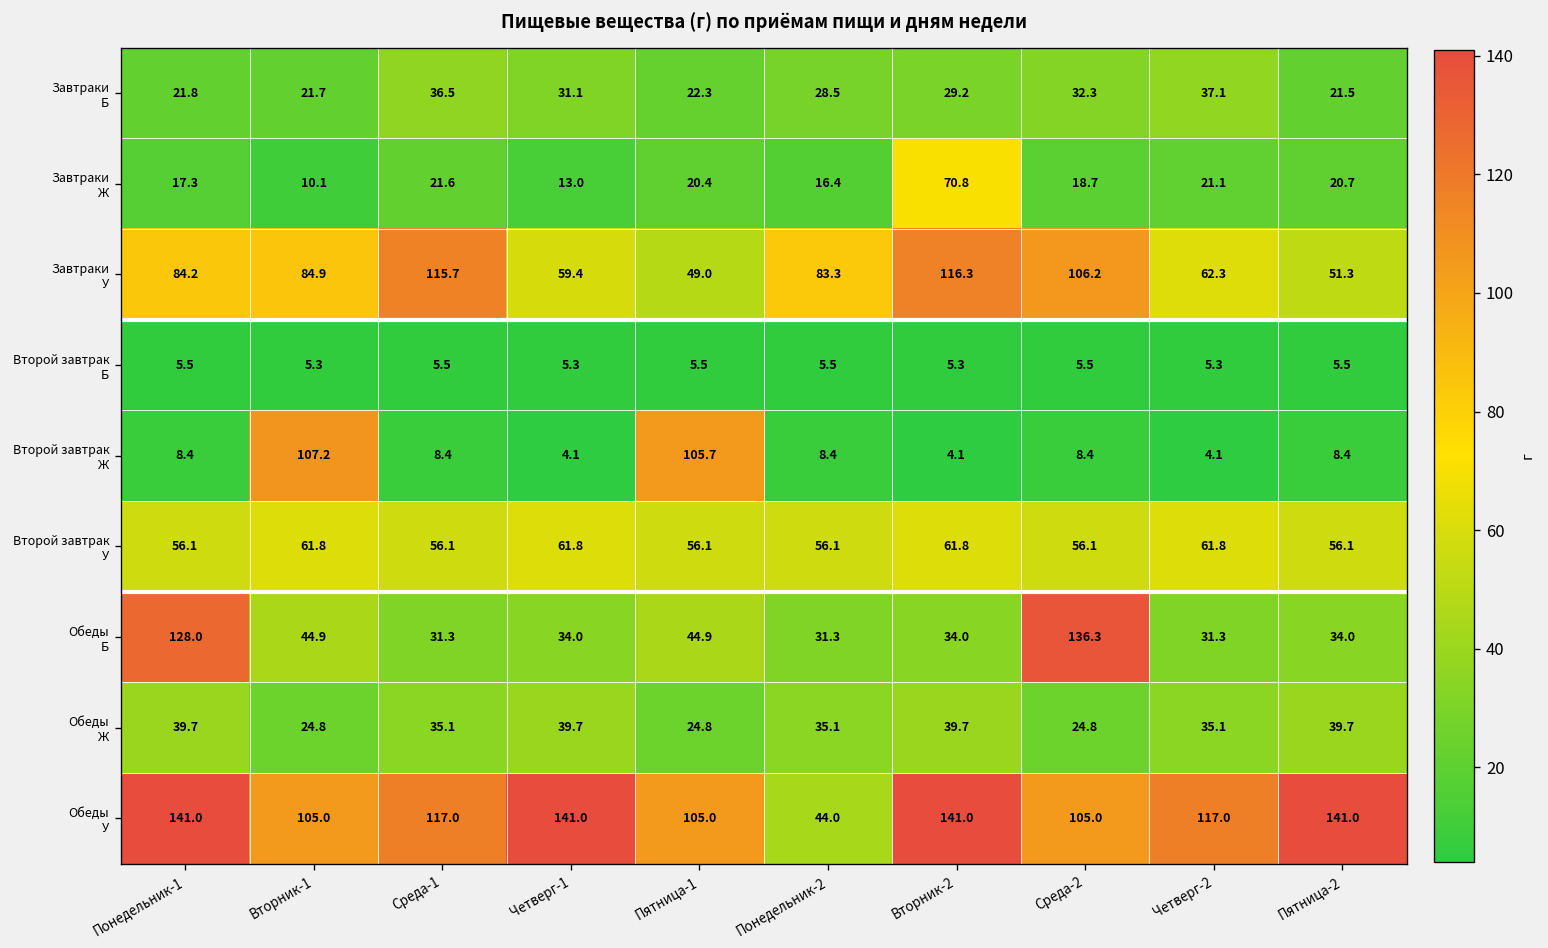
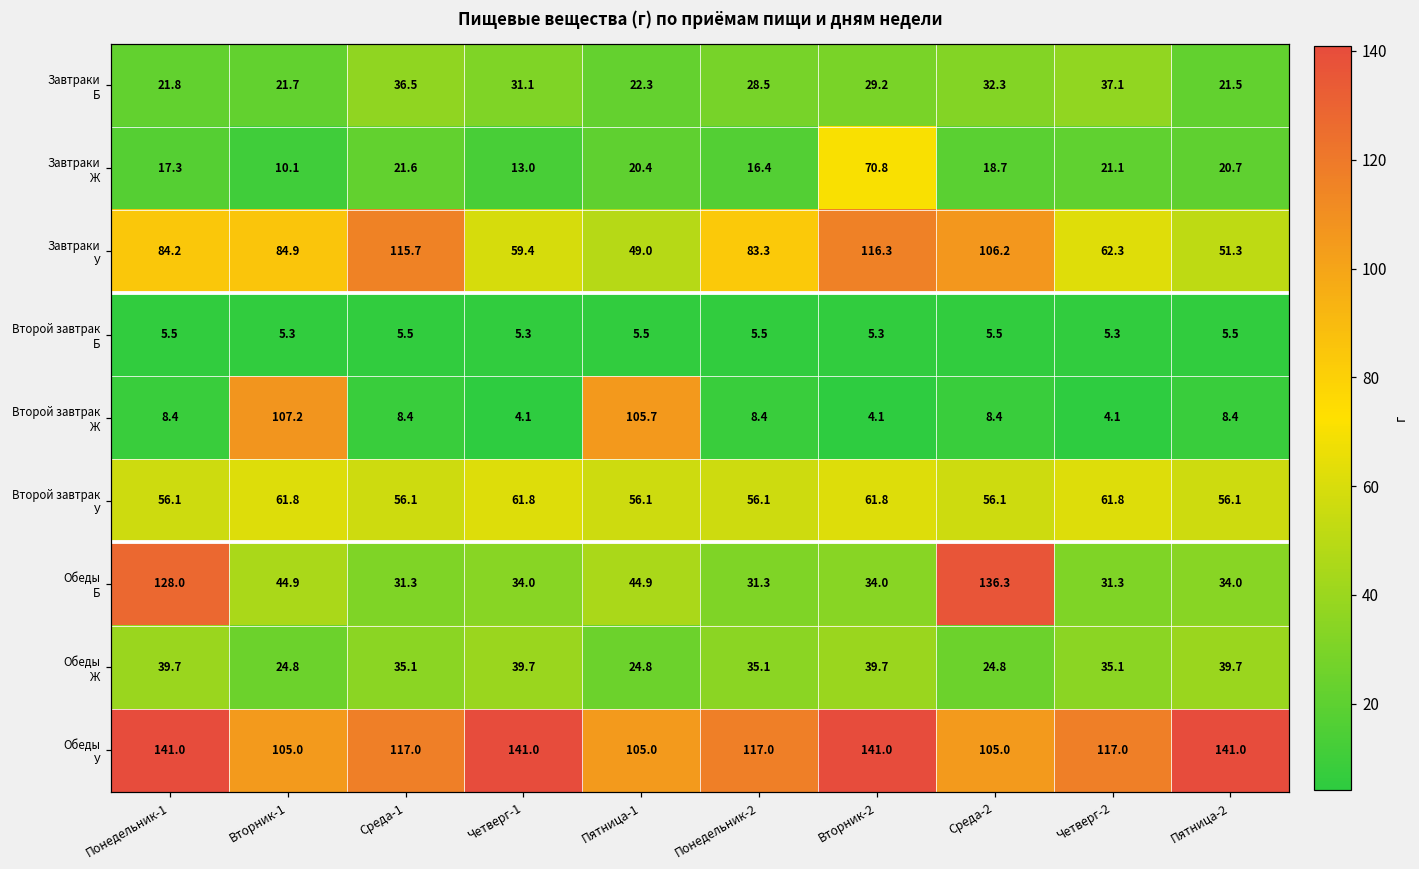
  {
    "Завтраки Б": {
      "Понедельник-1": 21.8,
      "Вторник-1": 21.7,
      "Среда-1": 36.5,
      "Четверг-1": 31.1,
      "Пятница-1": 22.3,
      "Понедельник-2": 28.5,
      "Вторник-2": 29.2,
      "Среда-2": 32.3,
      "Четверг-2": 37.1,
      "Пятница-2": 21.5
    },
    "Завтраки Ж": {
      "Понедельник-1": 17.3,
      "Вторник-1": 10.1,
      "Среда-1": 21.6,
      "Четверг-1": 13.0,
      "Пятница-1": 20.4,
      "Понедельник-2": 16.4,
      "Вторник-2": 70.8,
      "Среда-2": 18.7,
      "Четверг-2": 21.1,
      "Пятница-2": 20.7
    },
    "Завтраки У": {
      "Понедельник-1": 84.2,
      "Вторник-1": 84.9,
      "Среда-1": 115.7,
      "Четверг-1": 59.4,
      "Пятница-1": 49.0,
      "Понедельник-2": 83.3,
      "Вторник-2": 116.3,
      "Среда-2": 106.2,
      "Четверг-2": 62.3,
      "Пятница-2": 51.3
    },
    "Второй завтрак Б": {
      "Понедельник-1": 5.5,
      "Вторник-1": 5.3,
      "Среда-1": 5.5,
      "Четверг-1": 5.3,
      "Пятница-1": 5.5,
      "Понедельник-2": 5.5,
      "Вторник-2": 5.3,
      "Среда-2": 5.5,
      "Четверг-2": 5.3,
      "Пятница-2": 5.5
    },
    "Второй завтрак Ж": {
      "Понедельник-1": 8.4,
      "Вторник-1": 107.2,
      "Среда-1": 8.4,
      "Четверг-1": 4.1,
      "Пятница-1": 105.7,
      "Понедельник-2": 8.4,
      "Вторник-2": 4.1,
      "Среда-2": 8.4,
      "Четверг-2": 4.1,
      "Пятница-2": 8.4
    },
    "Второй завтрак У": {
      "Понедельник-1": 56.1,
      "Вторник-1": 61.8,
      "Среда-1": 56.1,
      "Четверг-1": 61.8,
      "Пятница-1": 56.1,
      "Понедельник-2": 56.1,
      "Вторник-2": 61.8,
      "Среда-2": 56.1,
      "Четверг-2": 61.8,
      "Пятница-2": 56.1
    },
    "Обеды Б": {
      "Понедельник-1": 128.0,
      "Вторник-1": 44.9,
      "Среда-1": 31.3,
      "Четверг-1": 34.0,
      "Пятница-1": 44.9,
      "Понедельник-2": 31.3,
      "Вторник-2": 34.0,
      "Среда-2": 136.3,
      "Четверг-2": 31.3,
      "Пятница-2": 34.0
    },
    "Обеды Ж": {
      "Понедельник-1": 39.7,
      "Вторник-1": 24.8,
      "Среда-1": 35.1,
      "Четверг-1": 39.7,
      "Пятница-1": 24.8,
      "Понедельник-2": 35.1,
      "Вторник-2": 39.7,
      "Среда-2": 24.8,
      "Четверг-2": 35.1,
      "Пятница-2": 39.7
    },
    "Обеды У": {
      "Понедельник-1": 141.0,
      "Вторник-1": 105.0,
      "Среда-1": 117.0,
      "Четверг-1": 141.0,
      "Пятница-1": 105.0,
-     "Понедельник-2": 44.0,
+     "Понедельник-2": 117.0,
      "Вторник-2": 141.0,
      "Среда-2": 105.0,
      "Четверг-2": 117.0,
      "Пятница-2": 141.0
    }
  }
